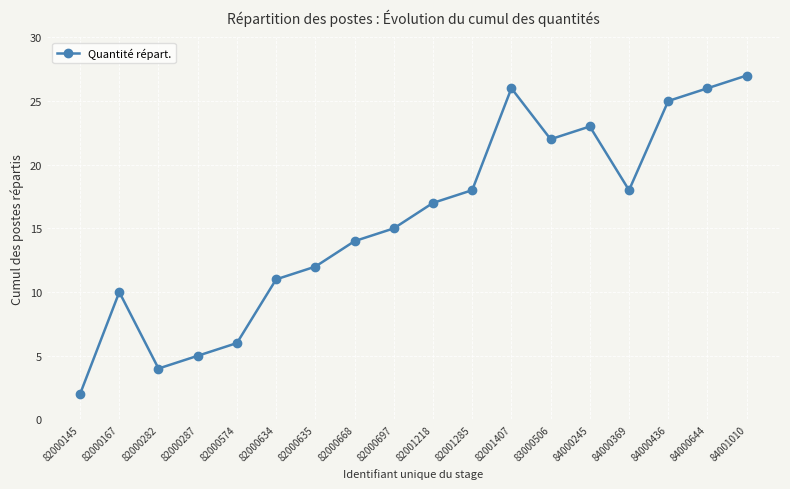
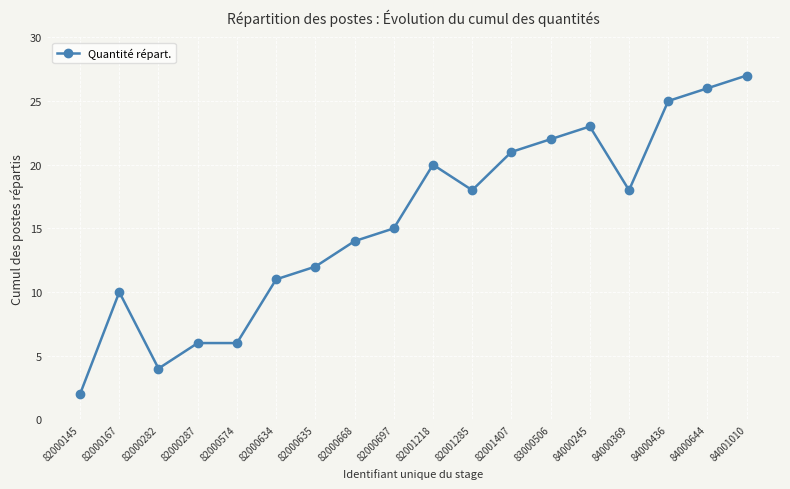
  {
    "82000145": 2,
    "82000167": 10,
    "82000282": 4,
-   "82000287": 5,
+   "82000287": 6,
    "82000574": 6,
    "82000634": 11,
    "82000635": 12,
    "82000668": 14,
    "82000697": 15,
-   "82001218": 17,
+   "82001218": 20,
    "82001285": 18,
-   "82001407": 26,
+   "82001407": 21,
    "83000506": 22,
    "84000245": 23,
    "84000369": 18,
    "84000436": 25,
    "84000644": 26,
    "84001010": 27
  }
